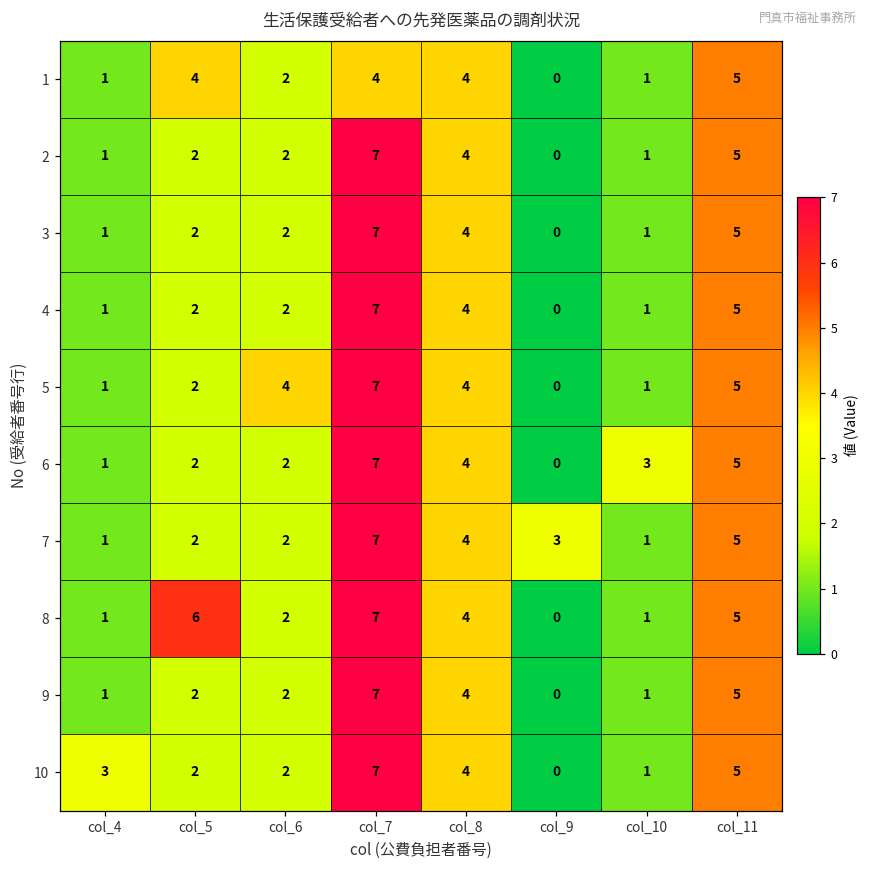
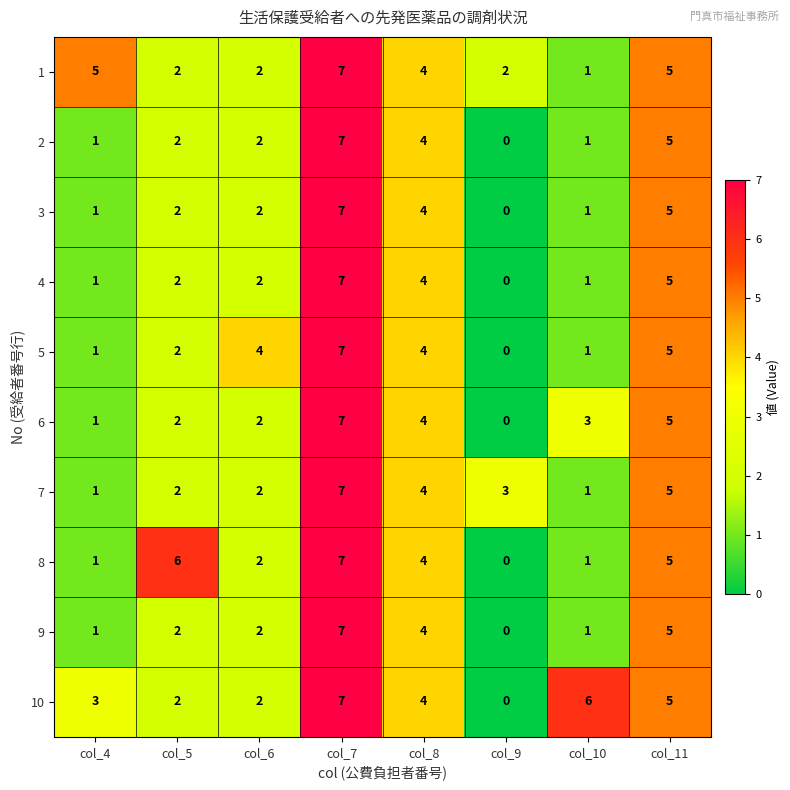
  {
    "1": {
-     "col_4": 1,
-     "col_5": 4,
+     "col_4": 5,
+     "col_5": 2,
      "col_6": 2,
-     "col_7": 4,
+     "col_7": 7,
      "col_8": 4,
-     "col_9": 0,
+     "col_9": 2,
      "col_10": 1,
      "col_11": 5
    },
    "2": {
      "col_4": 1,
      "col_5": 2,
      "col_6": 2,
      "col_7": 7,
      "col_8": 4,
      "col_9": 0,
      "col_10": 1,
      "col_11": 5
    },
    "3": {
      "col_4": 1,
      "col_5": 2,
      "col_6": 2,
      "col_7": 7,
      "col_8": 4,
      "col_9": 0,
      "col_10": 1,
      "col_11": 5
    },
    "4": {
      "col_4": 1,
      "col_5": 2,
      "col_6": 2,
      "col_7": 7,
      "col_8": 4,
      "col_9": 0,
      "col_10": 1,
      "col_11": 5
    },
    "5": {
      "col_4": 1,
      "col_5": 2,
      "col_6": 4,
      "col_7": 7,
      "col_8": 4,
      "col_9": 0,
      "col_10": 1,
      "col_11": 5
    },
    "6": {
      "col_4": 1,
      "col_5": 2,
      "col_6": 2,
      "col_7": 7,
      "col_8": 4,
      "col_9": 0,
      "col_10": 3,
      "col_11": 5
    },
    "7": {
      "col_4": 1,
      "col_5": 2,
      "col_6": 2,
      "col_7": 7,
      "col_8": 4,
      "col_9": 3,
      "col_10": 1,
      "col_11": 5
    },
    "8": {
      "col_4": 1,
      "col_5": 6,
      "col_6": 2,
      "col_7": 7,
      "col_8": 4,
      "col_9": 0,
      "col_10": 1,
      "col_11": 5
    },
    "9": {
      "col_4": 1,
      "col_5": 2,
      "col_6": 2,
      "col_7": 7,
      "col_8": 4,
      "col_9": 0,
      "col_10": 1,
      "col_11": 5
    },
    "10": {
      "col_4": 3,
      "col_5": 2,
      "col_6": 2,
      "col_7": 7,
      "col_8": 4,
      "col_9": 0,
-     "col_10": 1,
+     "col_10": 6,
      "col_11": 5
    }
  }
